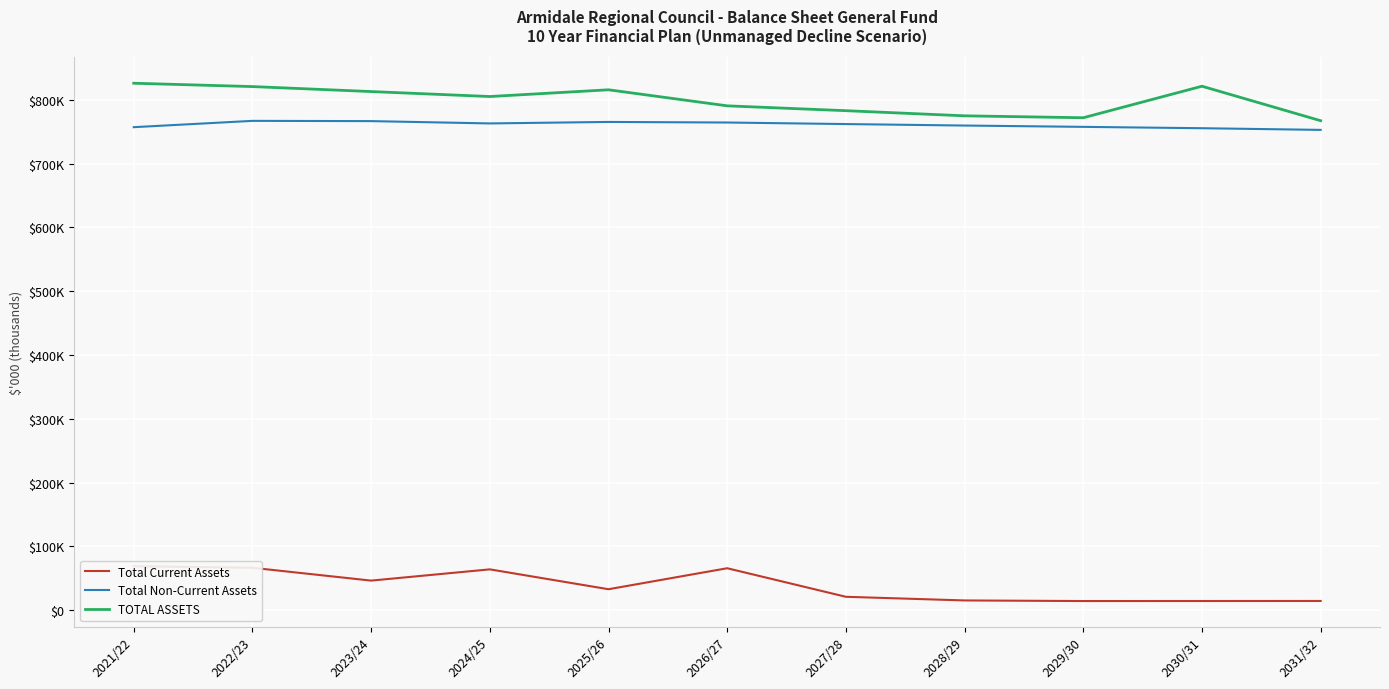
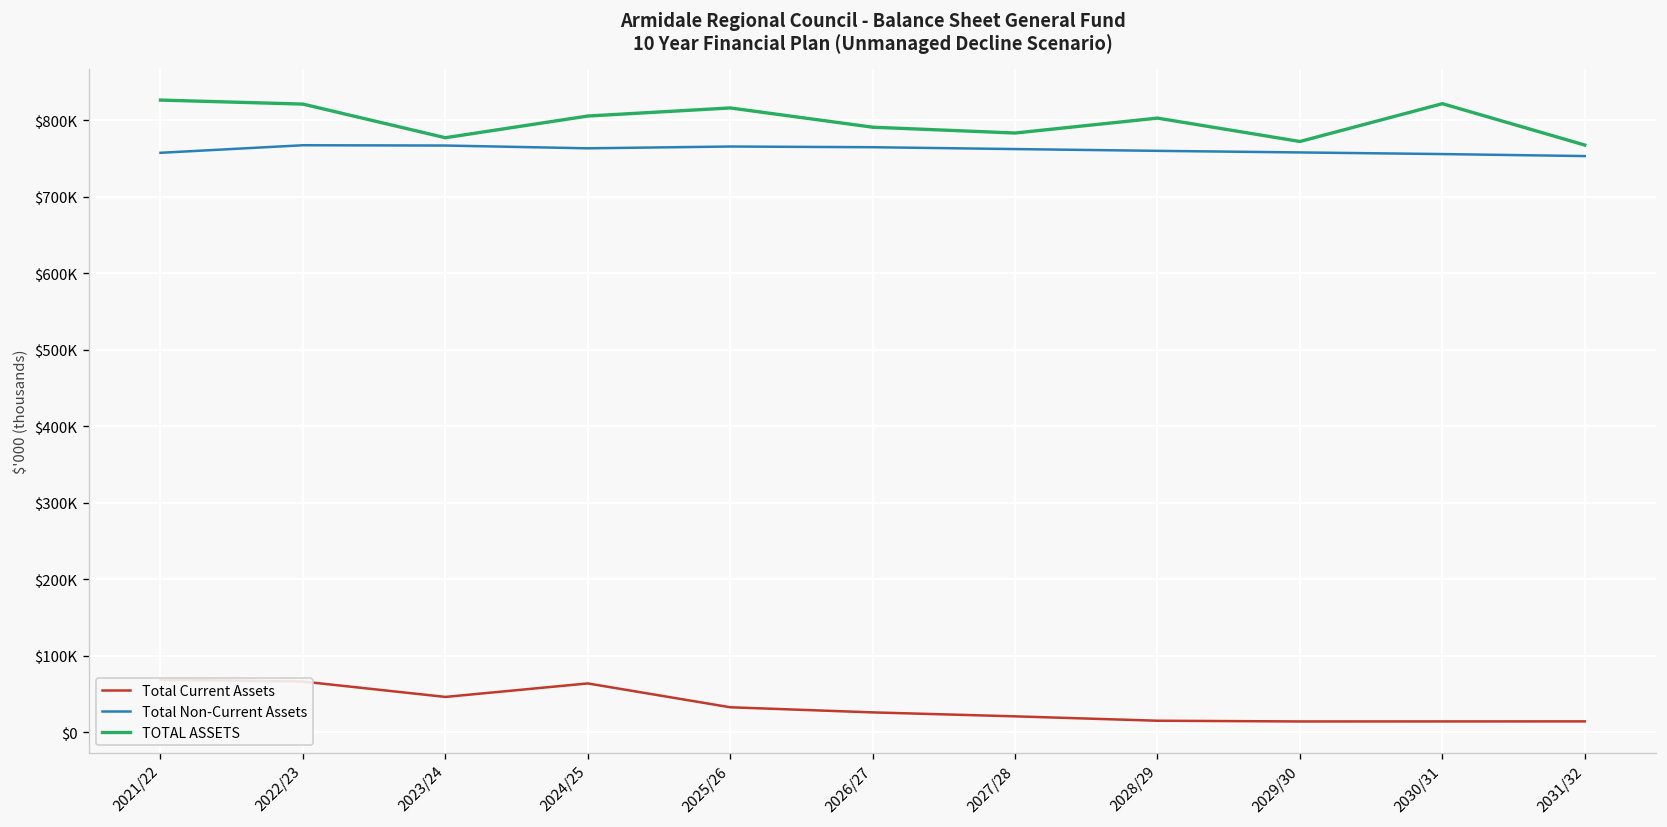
  {
    "Total Current Assets": {
      "2023/24": "$50000",
      "2024/25": "$60000",
      "2025/26": "$30000",
-     "2026/27": "$70000",
+     "2026/27": "$30000",
      "2027/28": "$20000",
      "2028/29": "$20000",
      "2029/30": "$10000",
      "2030/31": "$10000",
      "2031/32": "$10000"
    },
    "Total Non-Current Assets": {
      "2021/22": "$760000",
      "2022/23": "$770000",
      "2023/24": "$770000",
      "2024/25": "$760000",
      "2025/26": "$770000",
      "2026/27": "$760000",
      "2027/28": "$760000",
      "2028/29": "$760000",
      "2029/30": "$760000",
      "2030/31": "$760000",
      "2031/32": "$750000"
    },
    "TOTAL ASSETS": {
      "2021/22": "$830000",
      "2022/23": "$820000",
-     "2023/24": "$810000",
+     "2023/24": "$780000",
      "2024/25": "$810000",
      "2025/26": "$820000",
      "2026/27": "$790000",
      "2027/28": "$780000",
-     "2028/29": "$780000",
+     "2028/29": "$800000",
      "2029/30": "$770000",
      "2030/31": "$820000",
      "2031/32": "$770000"
    }
  }
